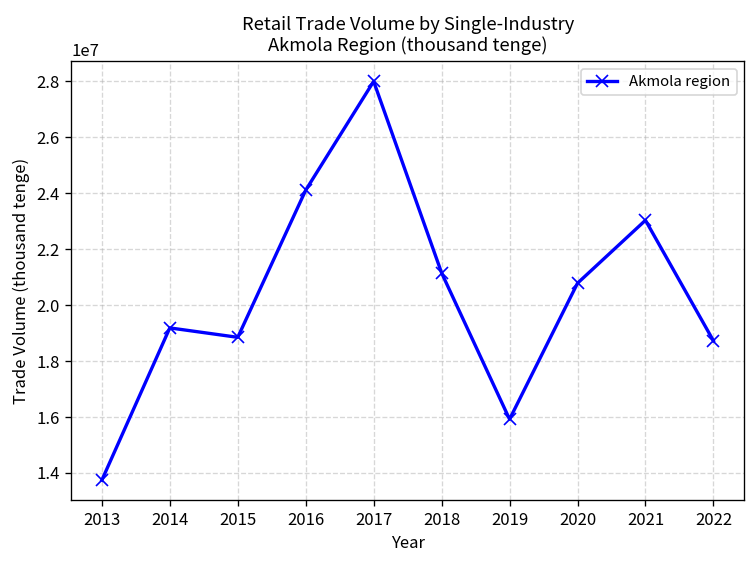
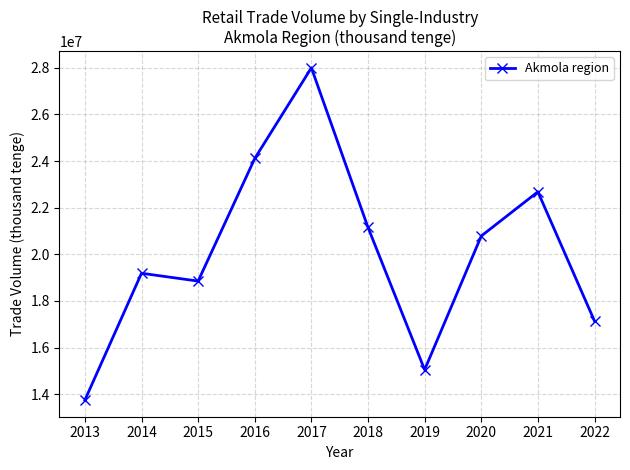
  {
    "2013": 13700000,
    "2014": 19200000,
    "2015": 18900000,
    "2016": 24100000,
    "2017": 28000000,
    "2018": 21200000,
-   "2019": 15900000,
+   "2019": 15000000,
    "2020": 20800000,
-   "2021": 23000000,
-   "2022": 18700000
+   "2021": 22700000,
+   "2022": 17100000
  }
